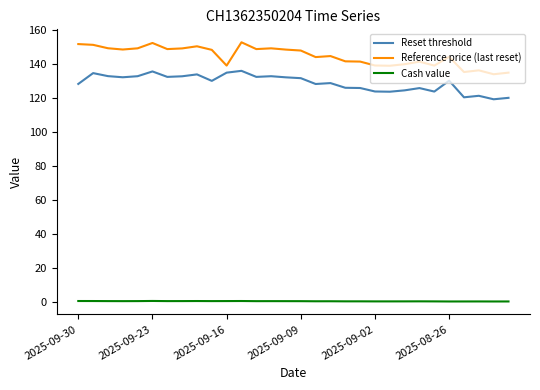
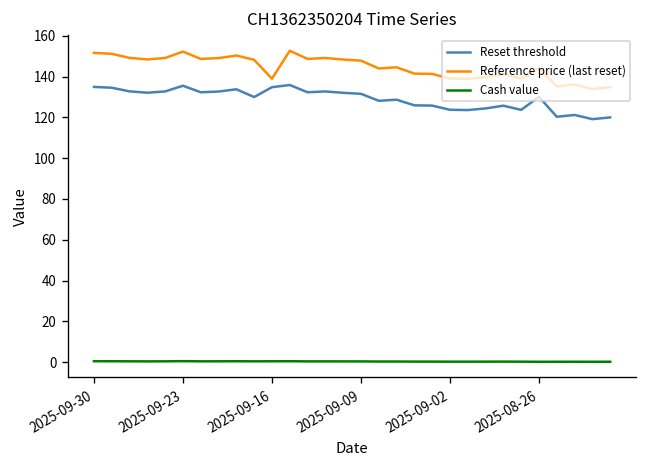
  {
    "Reset threshold": {
-     "2025-09-30": 128,
+     "2025-09-30": 135,
      "2025-09-23": 136,
      "2025-09-16": 135,
      "2025-09-09": 132,
      "2025-09-02": 124
    },
    "Reference price (last reset)": {
      "2025-09-30": 152,
      "2025-09-23": 152,
      "2025-09-16": 139,
      "2025-09-09": 148
    },
    "Cash value": {
      "2025-09-30": 0,
      "2025-09-23": 0,
      "2025-09-16": 0,
      "2025-09-09": 0,
      "2025-09-02": 0,
      "2025-08-26": 0
    }
  }
